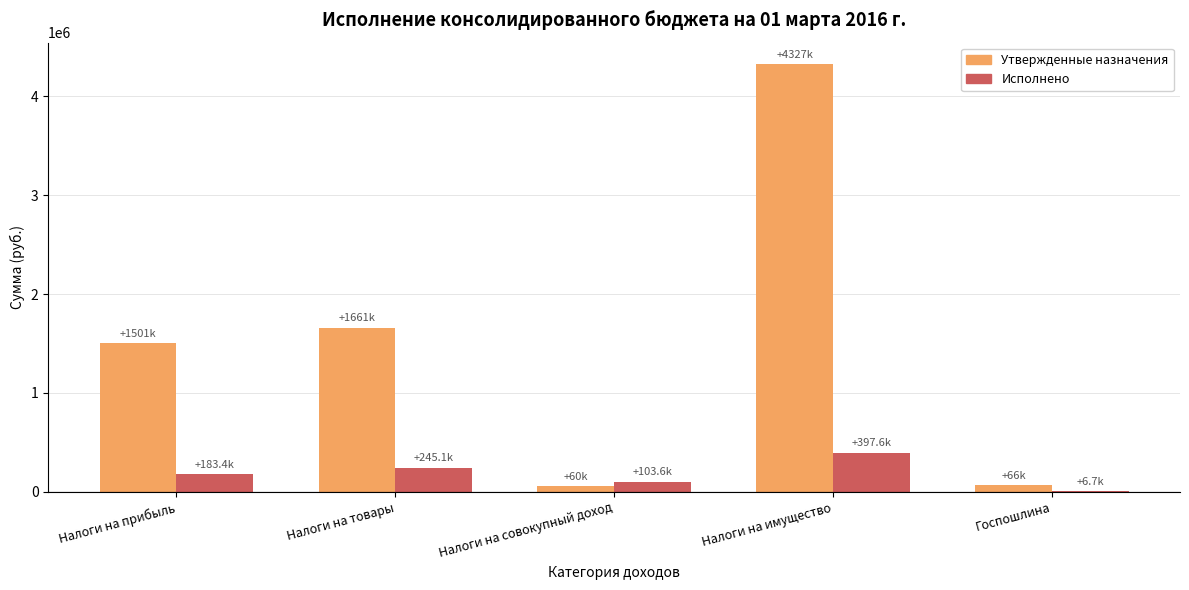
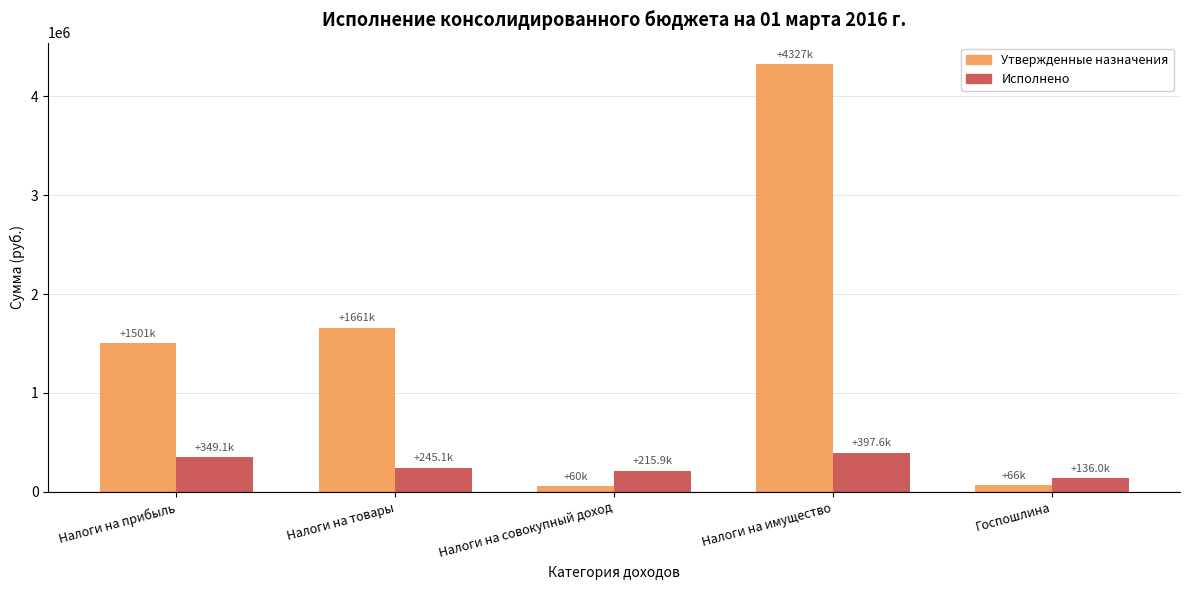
  {
    "Утвержденные назначения": {
      "Налоги на прибыль": "+1501k",
      "Налоги на товары": "+1661k",
      "Налоги на совокупный доход": "+60k",
      "Налоги на имущество": "+4327k",
      "Госпошлина": "+66k"
    },
    "Исполнено": {
-     "Налоги на прибыль": "+183.4k",
+     "Налоги на прибыль": "+349.1k",
      "Налоги на товары": "+245.1k",
-     "Налоги на совокупный доход": "+103.6k",
+     "Налоги на совокупный доход": "+215.9k",
      "Налоги на имущество": "+397.6k",
-     "Госпошлина": "+6.7k"
+     "Госпошлина": "+136.0k"
    }
  }
